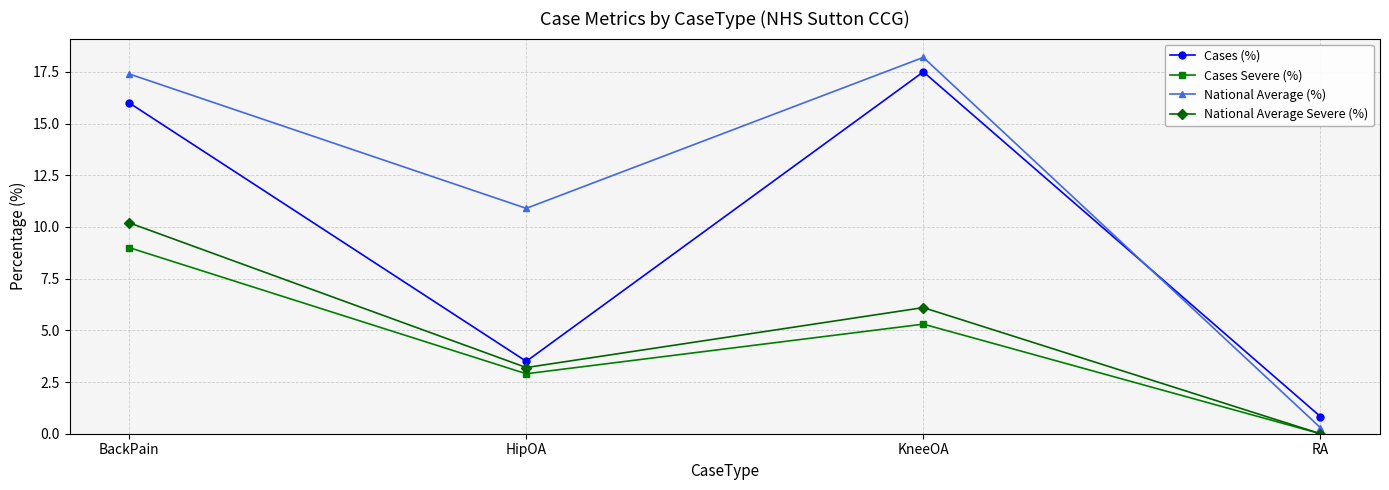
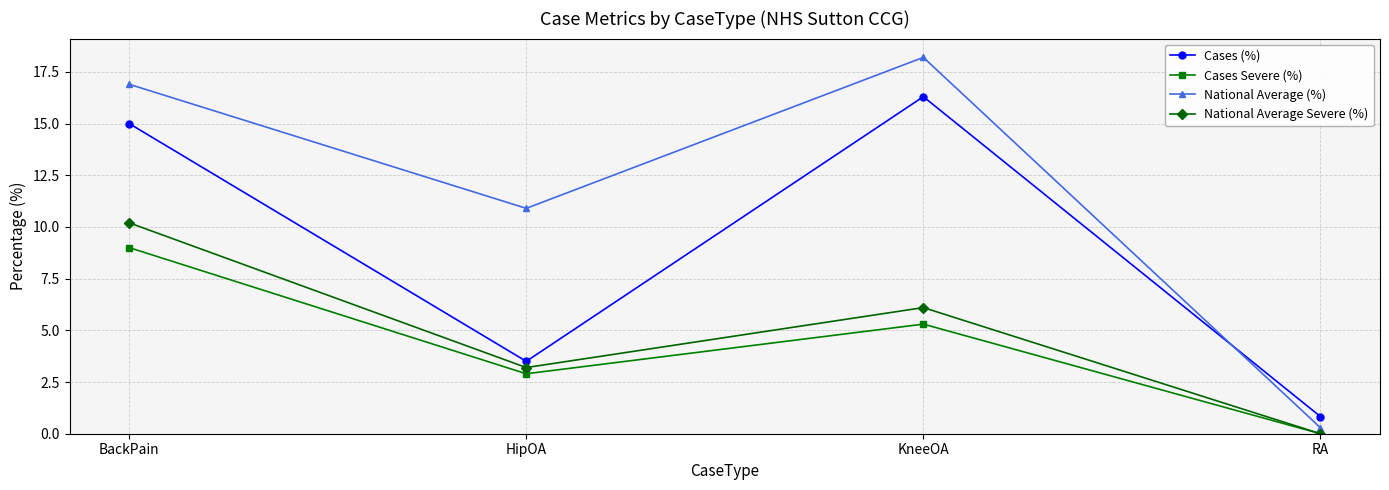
  {
    "Cases (%)": {
-     "BackPain": 16,
+     "BackPain": 15,
      "HipOA": 3.5,
-     "KneeOA": 17.5,
+     "KneeOA": 16.3,
      "RA": 0.8
    },
    "National Average (%)": {
-     "BackPain": 17.4,
+     "BackPain": 16.9,
      "HipOA": 10.9,
      "KneeOA": 18.2,
      "RA": 0.3
    }
  }
